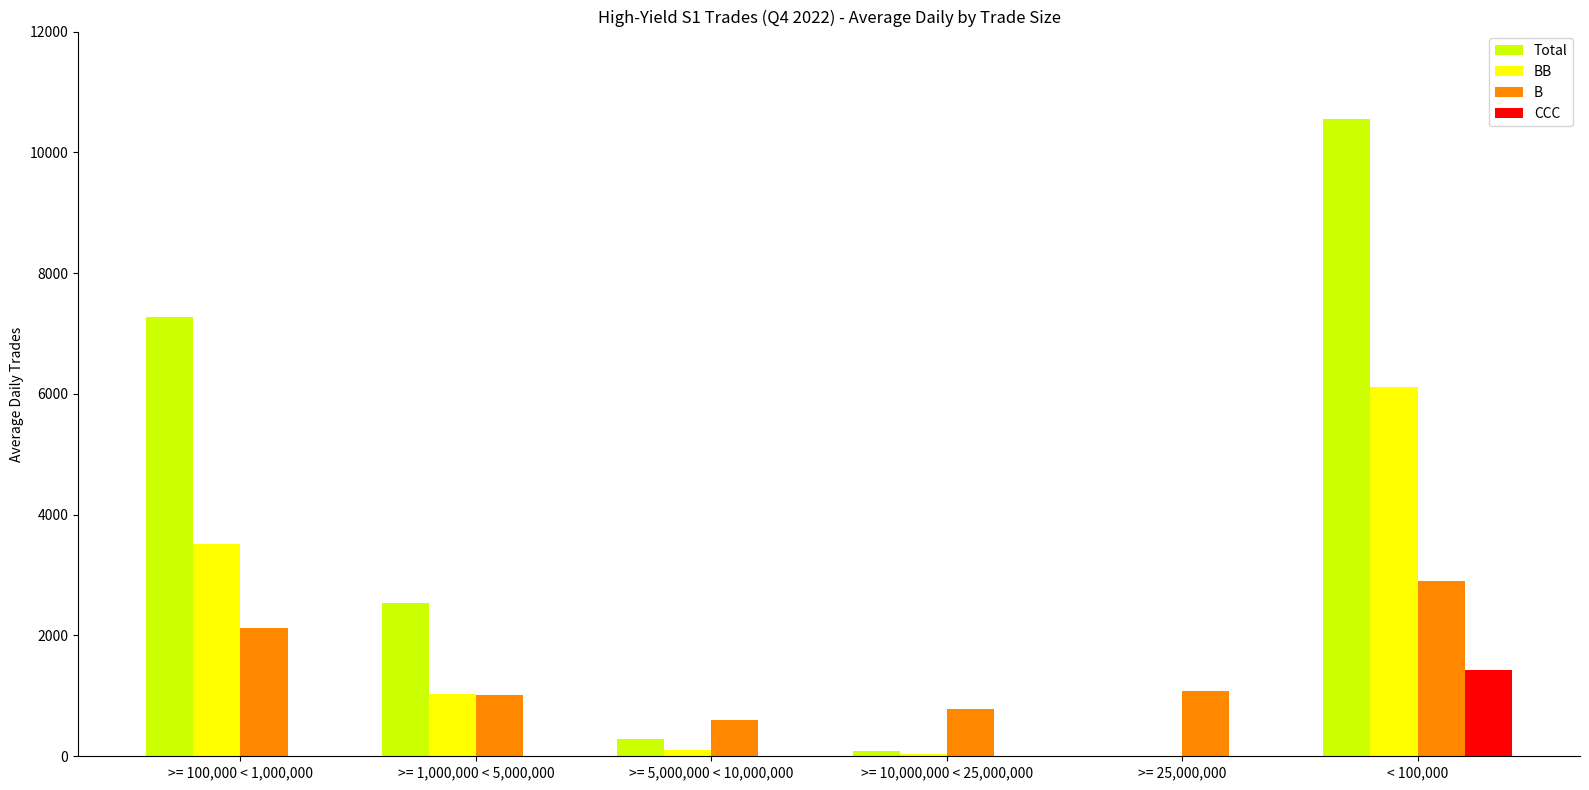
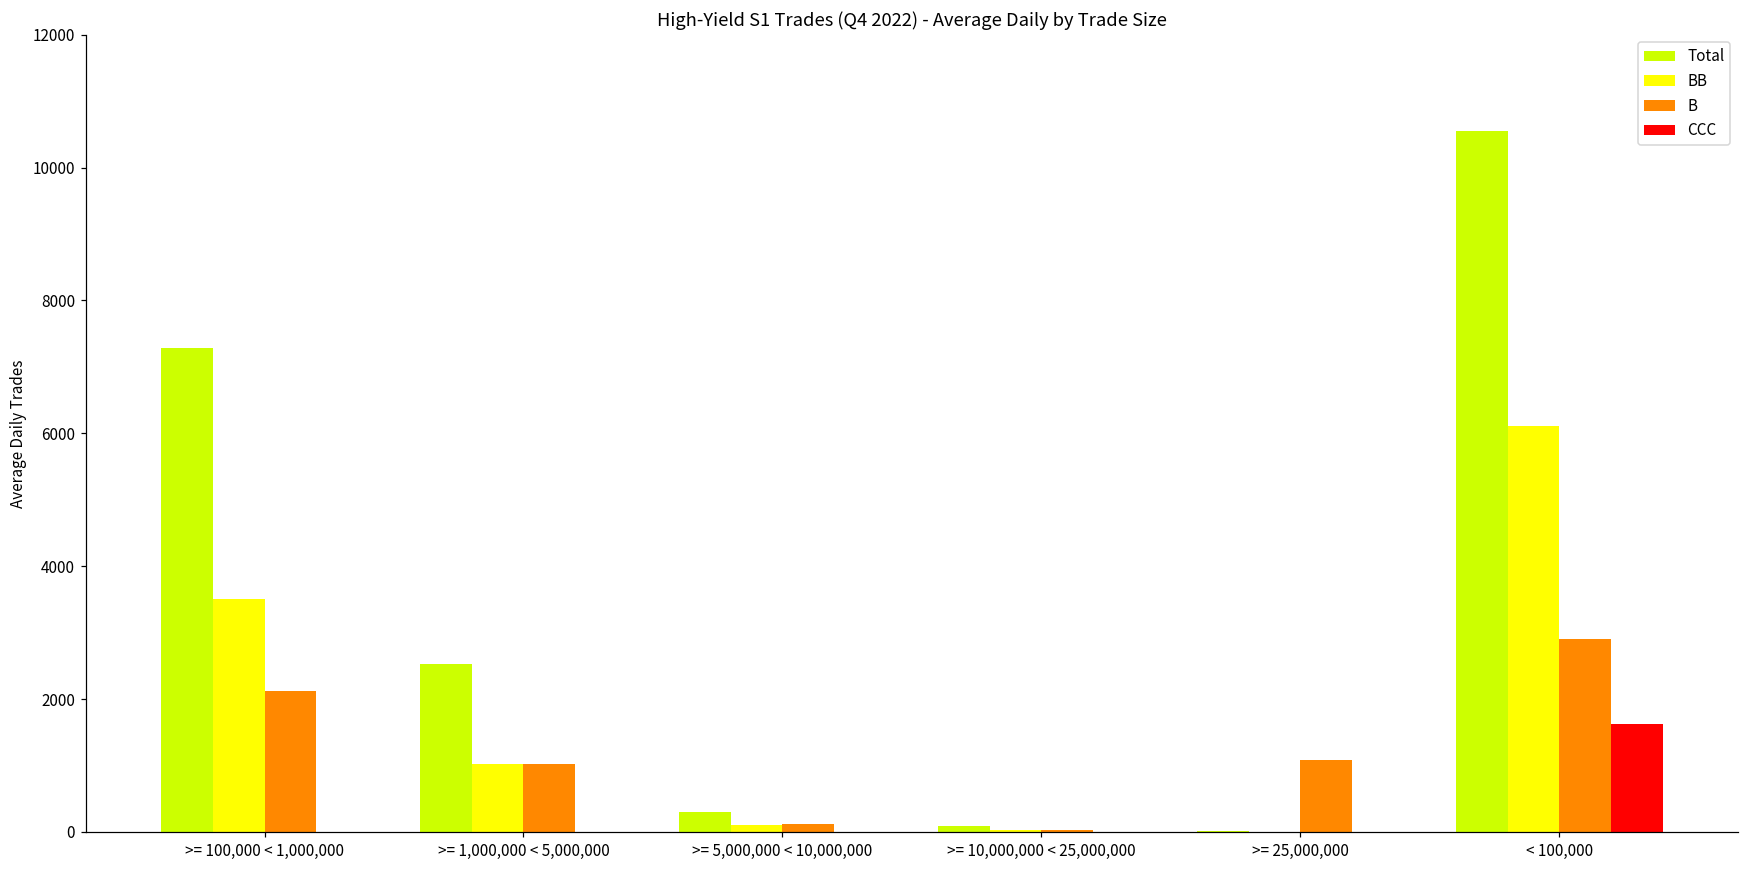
  {
    "B": {
      ">= 100,000 < 1,000,000": 2100,
      ">= 1,000,000 < 5,000,000": 1000,
-     ">= 5,000,000 < 10,000,000": 600,
-     ">= 10,000,000 < 25,000,000": 800,
+     ">= 5,000,000 < 10,000,000": 100,
+     ">= 10,000,000 < 25,000,000": 0,
      ">= 25,000,000": 1100,
      "< 100,000": 2900
    },
    "CCC": {
      ">= 100,000 < 1,000,000": 0,
      ">= 1,000,000 < 5,000,000": 0,
      ">= 5,000,000 < 10,000,000": 0,
      ">= 10,000,000 < 25,000,000": 0,
      ">= 25,000,000": 0,
-     "< 100,000": 1400
+     "< 100,000": 1600
    }
  }
